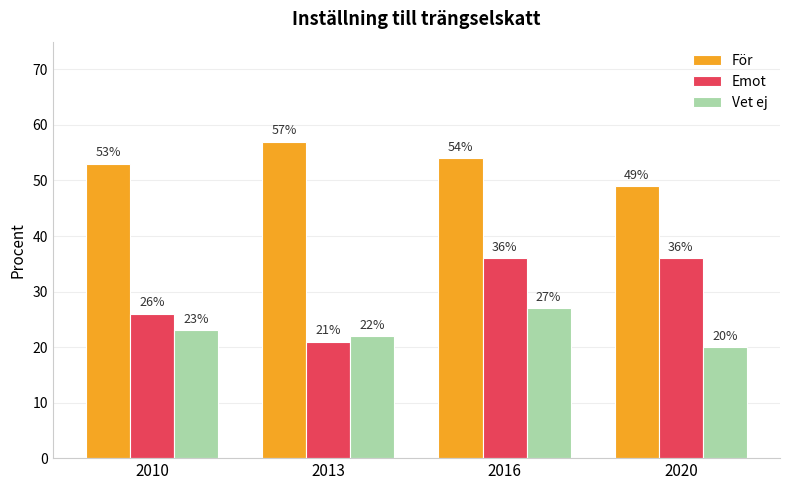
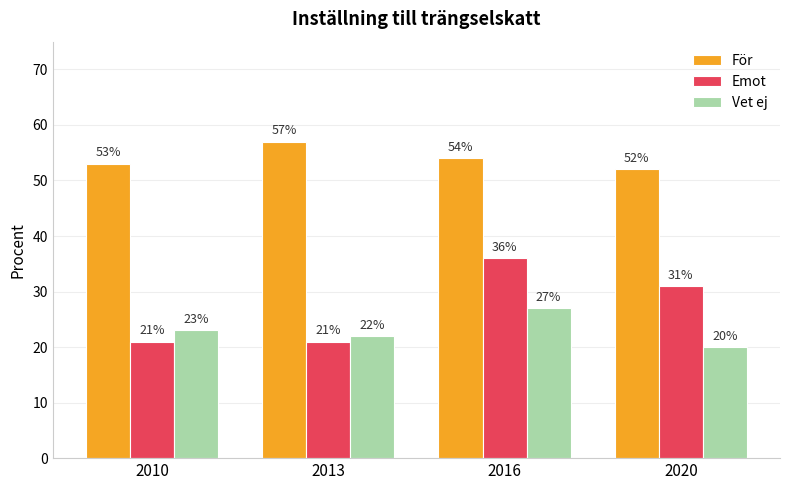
  {
    "För": {
      "2010": "53%",
      "2013": "57%",
      "2016": "54%",
-     "2020": "49%"
+     "2020": "52%"
    },
    "Emot": {
-     "2010": "26%",
+     "2010": "21%",
      "2013": "21%",
      "2016": "36%",
-     "2020": "36%"
+     "2020": "31%"
    },
    "Vet ej": {
      "2010": "23%",
      "2013": "22%",
      "2016": "27%",
      "2020": "20%"
    }
  }
